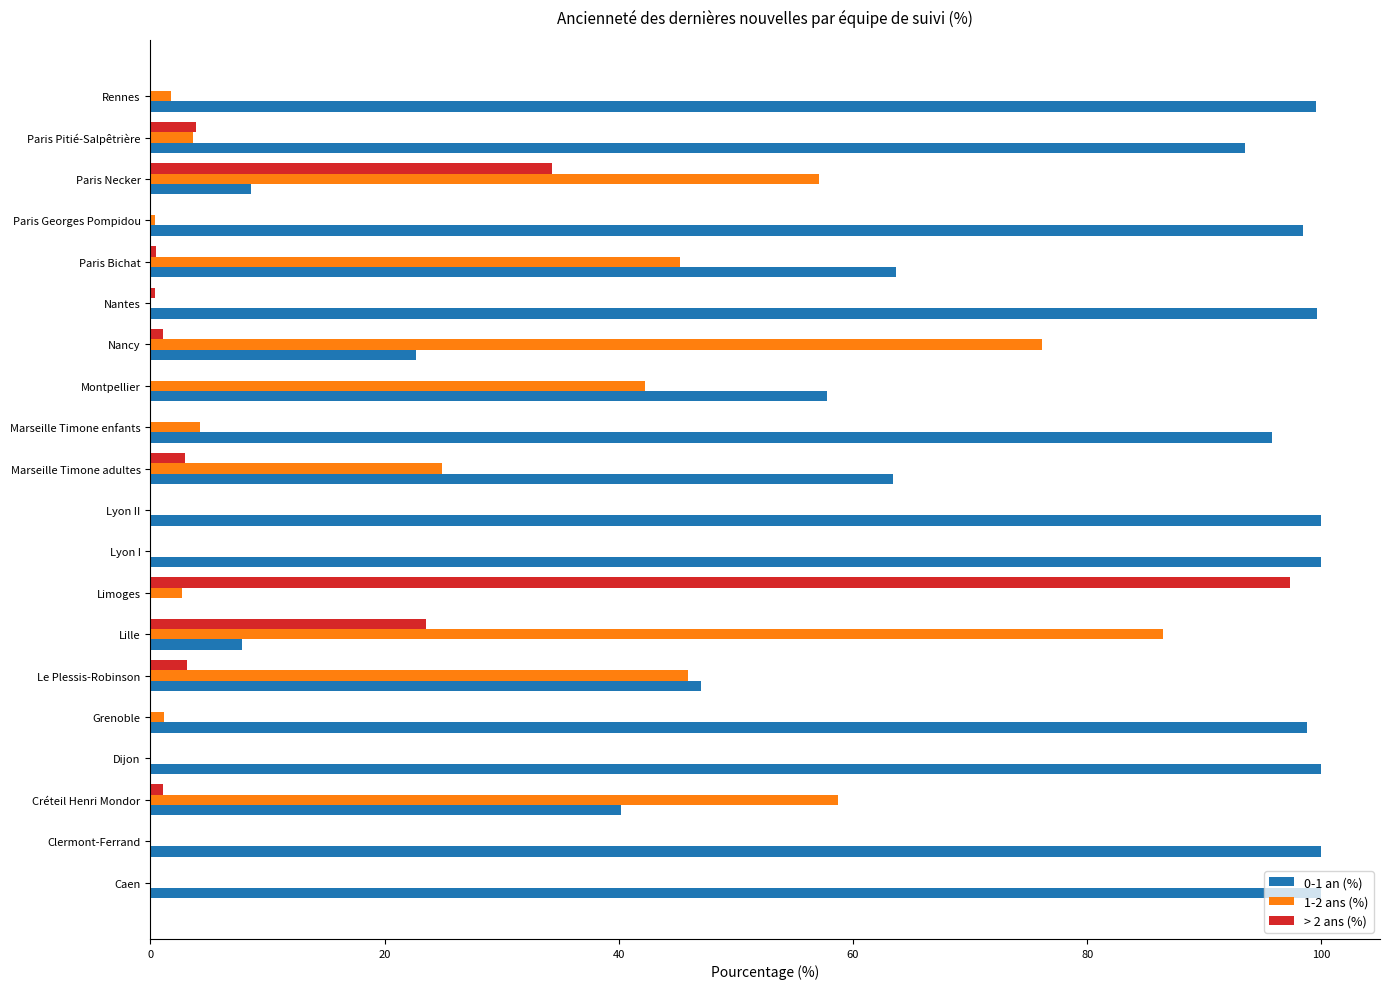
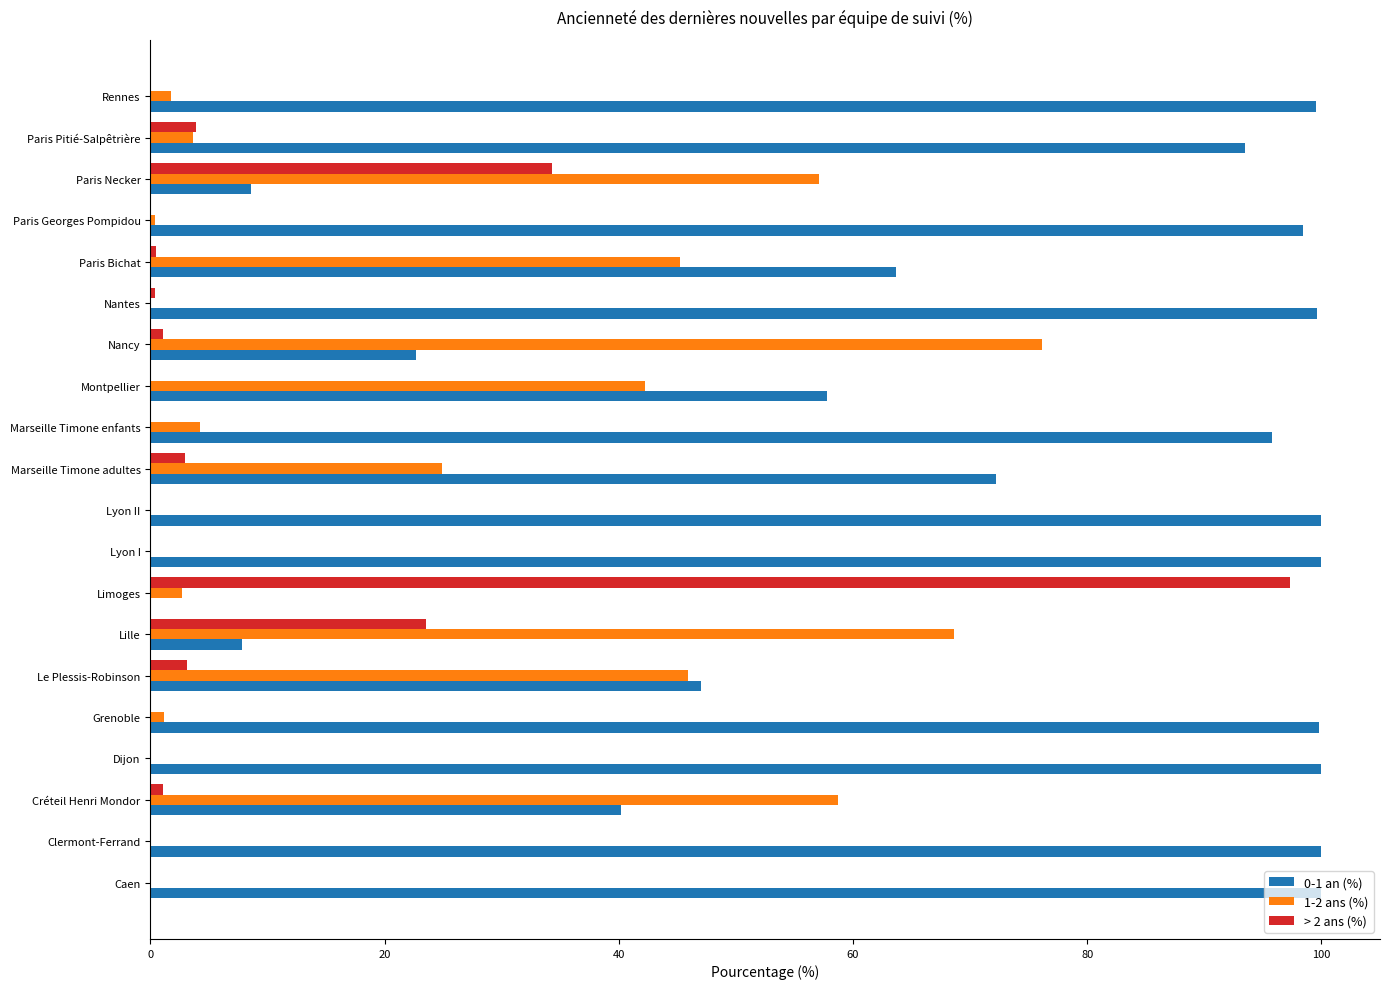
  {
    "0-1 an (%)": {
      "Rennes": 99.5,
      "Paris Pitié-Salpêtrière": 93.5,
      "Paris Necker": 8.6,
      "Paris Georges Pompidou": 98.4,
      "Paris Bichat": 63.7,
      "Nantes": 99.6,
      "Nancy": 22.7,
      "Montpellier": 57.8,
      "Marseille Timone enfants": 95.8,
-     "Marseille Timone adultes": 63.4,
+     "Marseille Timone adultes": 72.2,
      "Lyon II": 100.0,
      "Lyon I": 100.0,
      "Limoges": 0.0,
      "Lille": 7.8,
      "Le Plessis-Robinson": 47.0,
-     "Grenoble": 98.8,
+     "Grenoble": 99.8,
      "Dijon": 100.0,
      "Créteil Henri Mondor": 40.2,
      "Clermont-Ferrand": 100.0
    },
    "1-2 ans (%)": {
      "Rennes": 1.8,
      "Paris Pitié-Salpêtrière": 3.6,
      "Paris Necker": 57.1,
      "Paris Georges Pompidou": 0.4,
      "Paris Bichat": 45.2,
      "Nantes": 0.0,
      "Nancy": 76.1,
      "Montpellier": 42.2,
      "Marseille Timone enfants": 4.2,
      "Marseille Timone adultes": 24.9,
      "Lyon II": 0.0,
      "Lyon I": 0.0,
      "Limoges": 2.7,
-     "Lille": 86.5,
+     "Lille": 68.6,
      "Le Plessis-Robinson": 45.9,
      "Grenoble": 1.2,
      "Dijon": 0.0,
      "Créteil Henri Mondor": 58.7,
      "Clermont-Ferrand": 0.0,
      "Caen": 0.0
    },
    "> 2 ans (%)": {
      "Rennes": 0.0,
      "Paris Pitié-Salpêtrière": 3.9,
      "Paris Necker": 34.3,
      "Paris Georges Pompidou": 0.0,
      "Paris Bichat": 0.5,
      "Nantes": 0.4,
      "Nancy": 1.1,
      "Montpellier": 0.0,
      "Marseille Timone enfants": 0.0,
      "Marseille Timone adultes": 3.0,
      "Lyon II": 0.0,
      "Lyon I": 0.0,
      "Limoges": 97.3,
      "Lille": 23.5,
      "Le Plessis-Robinson": 3.1,
      "Grenoble": 0.0,
      "Dijon": 0.0,
      "Créteil Henri Mondor": 1.1,
      "Clermont-Ferrand": 0.0,
      "Caen": 0.0
    }
  }
